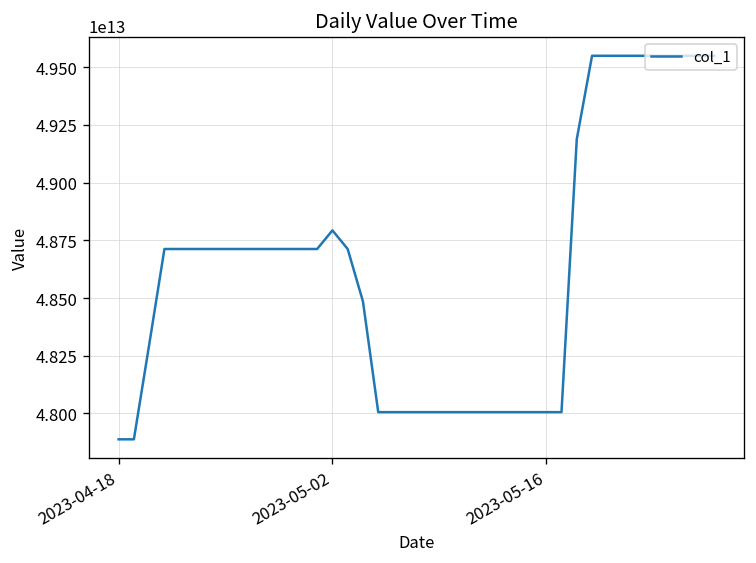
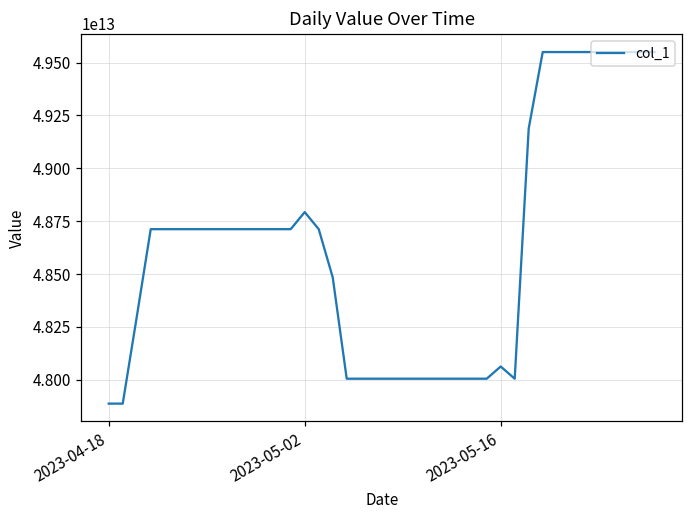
  {
    "2023-04-18": 47890000000000,
    "2023-05-02": 48790000000000,
-   "2023-05-16": 48010000000000
+   "2023-05-16": 48060000000000
  }
